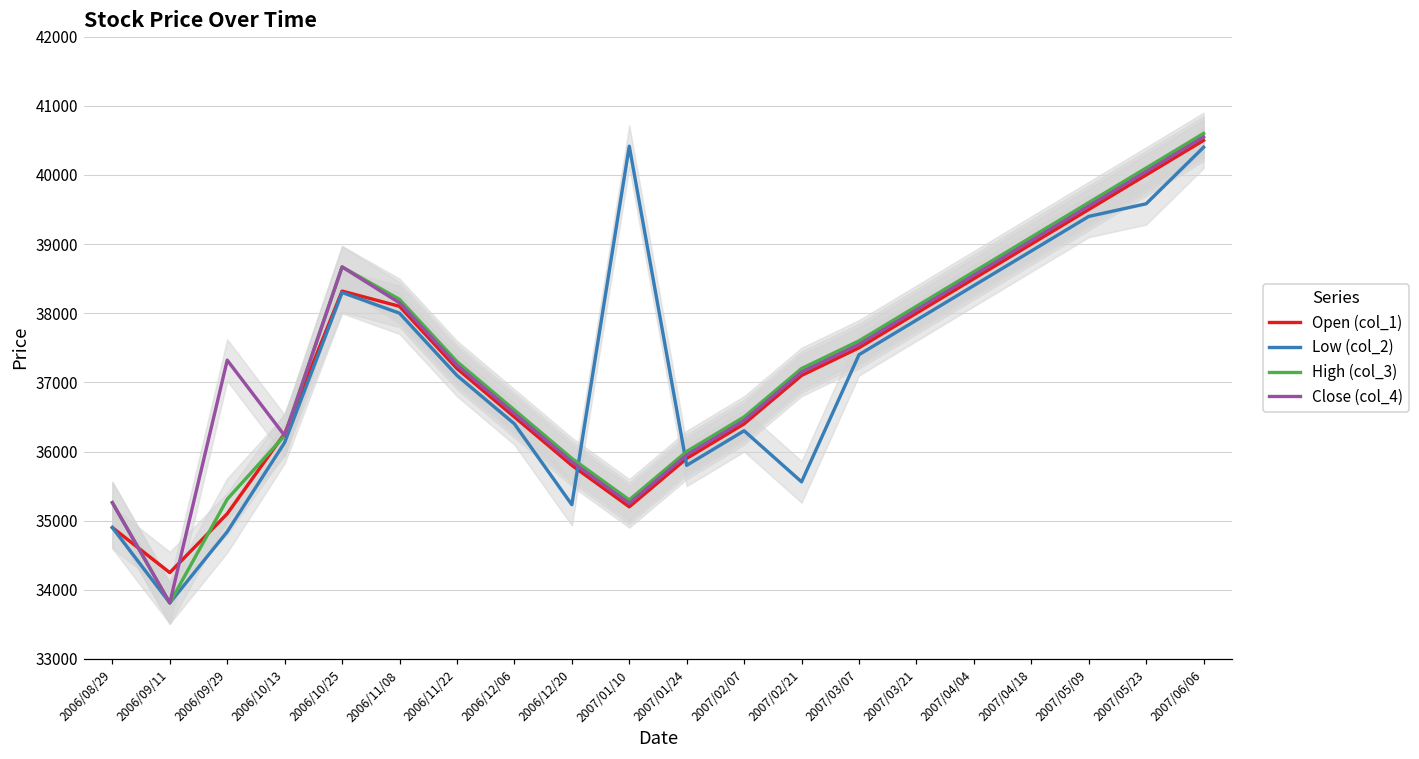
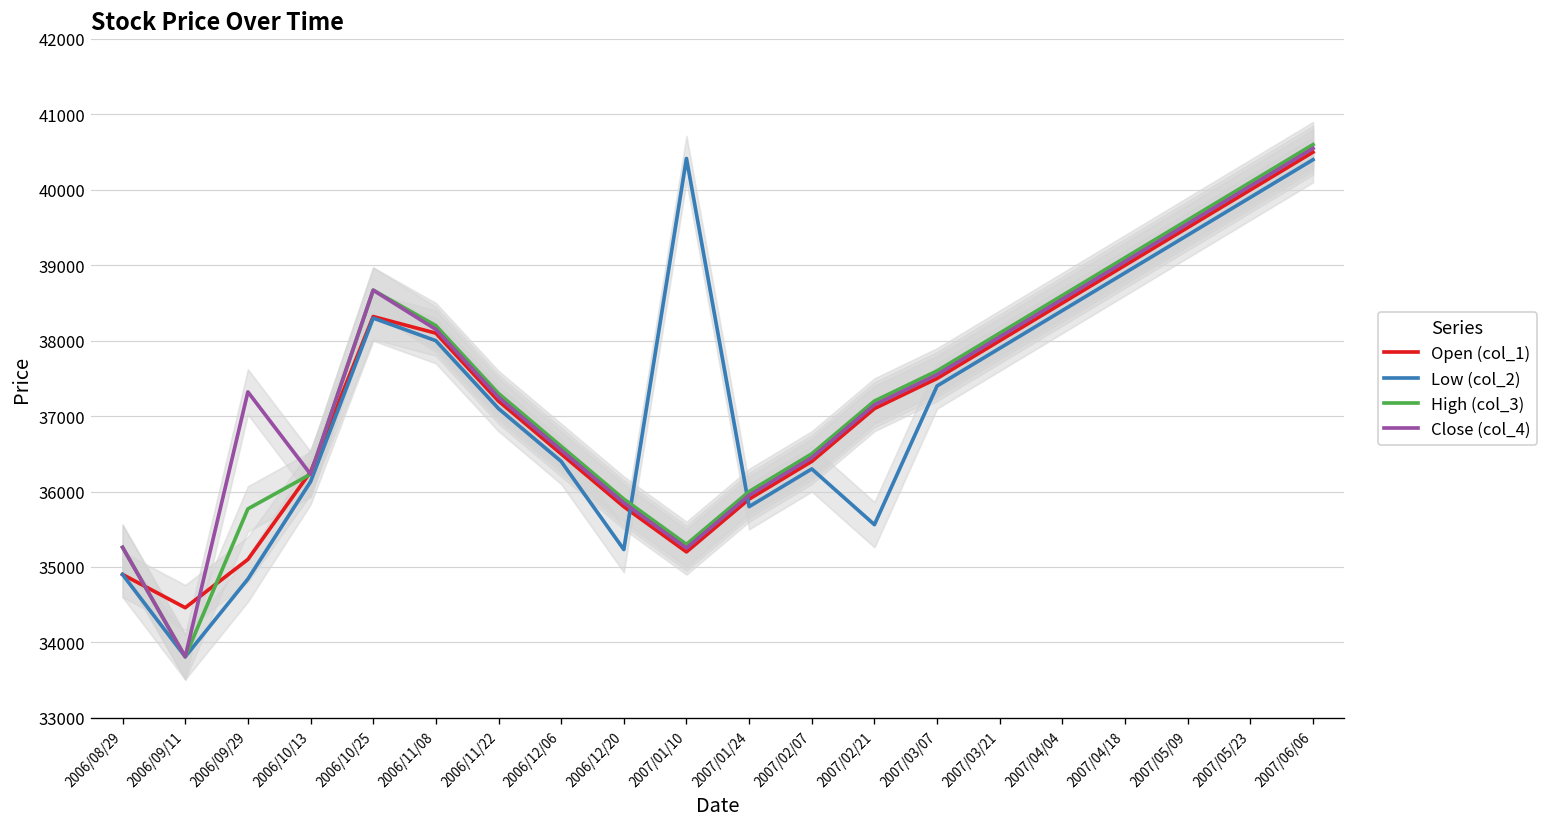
  {
    "Open (col_1)": {
-     "2006/09/11": 34200,
+     "2006/09/11": 34500,
      "2006/11/08": 38100,
      "2006/11/22": 37200,
      "2006/12/06": 36500,
      "2006/12/20": 35800,
      "2007/01/10": 35200,
      "2007/01/24": 35900,
      "2007/02/07": 36400,
      "2007/02/21": 37100,
      "2007/03/07": 37500,
      "2007/03/21": 38000,
      "2007/04/04": 38500,
      "2007/04/18": 39000,
      "2007/05/09": 39500,
      "2007/05/23": 40000,
      "2007/06/06": 40500
    },
    "Low (col_2)": {
      "2006/09/29": 34800,
      "2006/10/13": 36100,
      "2006/11/08": 38000,
      "2006/11/22": 37100,
      "2006/12/06": 36400,
      "2006/12/20": 35200,
      "2007/01/10": 40400,
      "2007/01/24": 35800,
      "2007/02/07": 36300,
      "2007/02/21": 35600,
      "2007/03/07": 37400,
      "2007/03/21": 37900,
      "2007/04/04": 38400,
      "2007/04/18": 38900,
      "2007/05/09": 39400,
-     "2007/05/23": 39600,
+     "2007/05/23": 39900,
      "2007/06/06": 40400
    },
    "High (col_3)": {
-     "2006/09/29": 35300,
+     "2006/09/29": 35800,
      "2006/11/08": 38200,
      "2006/11/22": 37300,
      "2006/12/06": 36600,
      "2006/12/20": 35900,
      "2007/01/10": 35300,
      "2007/01/24": 36000,
      "2007/02/07": 36500,
      "2007/02/21": 37200,
      "2007/03/07": 37600,
      "2007/03/21": 38100,
      "2007/04/04": 38600,
      "2007/04/18": 39100,
      "2007/05/09": 39600,
      "2007/05/23": 40100,
      "2007/06/06": 40600
    },
    "Close (col_4)": {
      "2006/09/29": 37300,
      "2006/11/08": 38200,
      "2006/11/22": 37300,
      "2006/12/06": 36600,
      "2006/12/20": 35900,
      "2007/01/10": 35300,
      "2007/01/24": 36000,
      "2007/02/07": 36500,
      "2007/02/21": 37200,
      "2007/03/07": 37600,
      "2007/03/21": 38100,
      "2007/04/04": 38600,
      "2007/04/18": 39100,
      "2007/05/09": 39600,
      "2007/05/23": 40100,
      "2007/06/06": 40600
    }
  }
